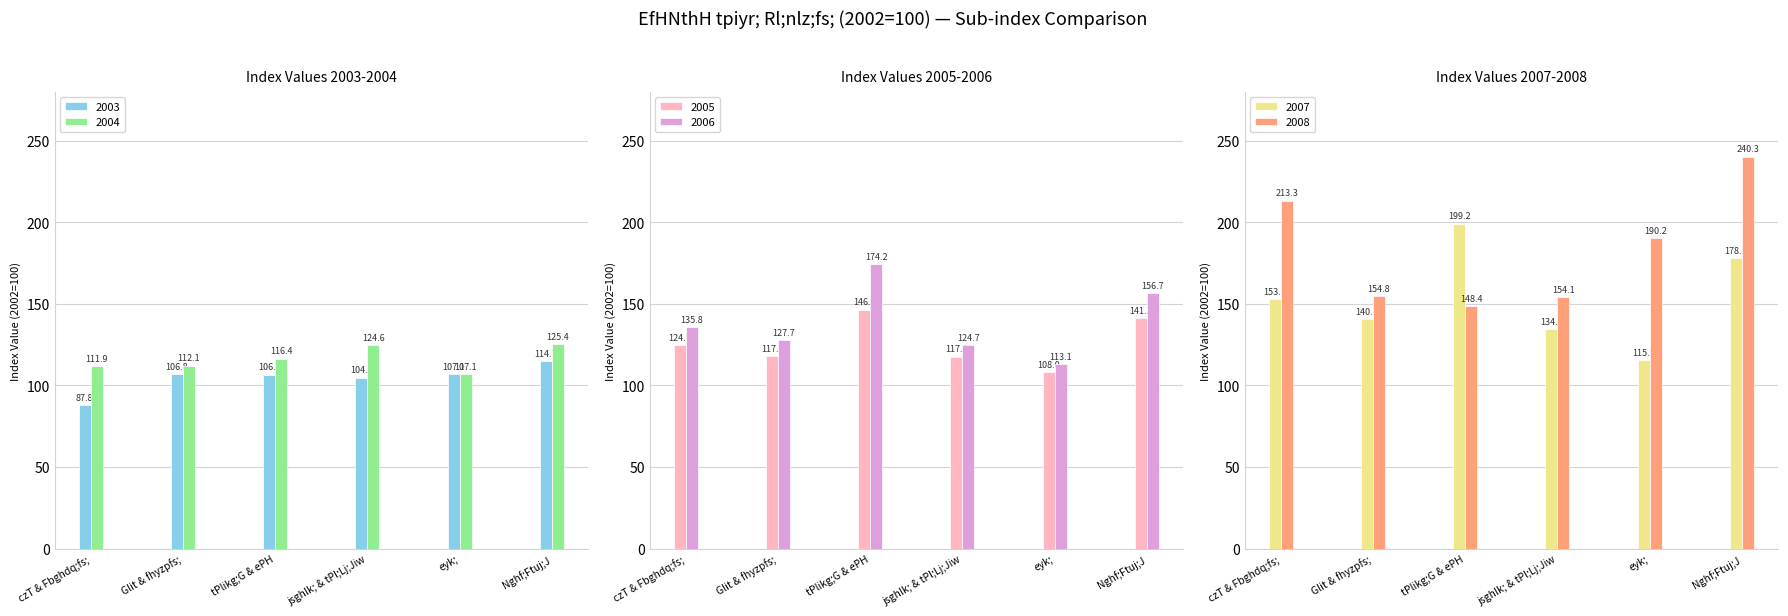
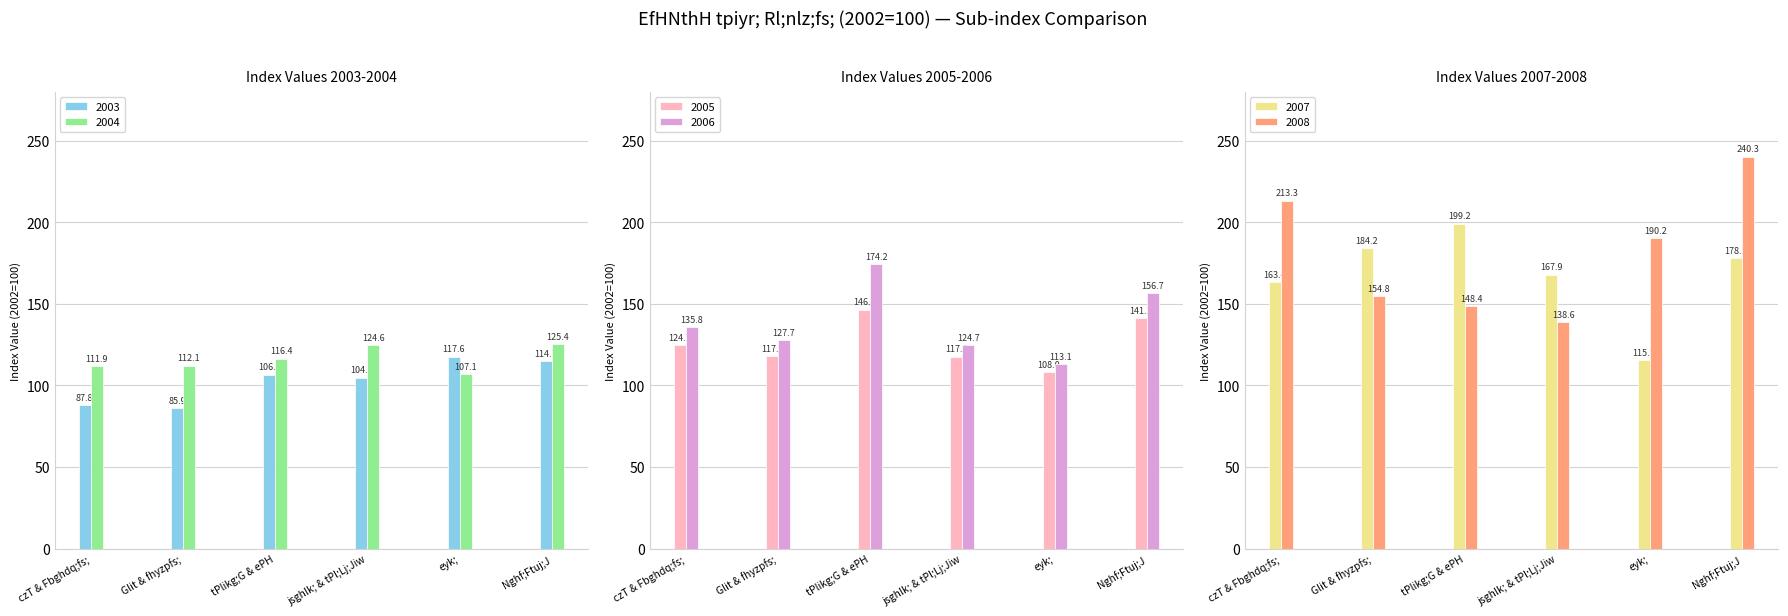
  {
    "Index Values 2003-2004": {
      "2003": {
        "czT & Fbghdq;fs;": 87.8,
-       "Glit & fhyzpfs;": 106.8,
+       "Glit & fhyzpfs;": 85.9,
        "tPlikg;G & ePH": 106.6,
        "jsghlk; & tPl;Lj;Jiw": 104.7,
-       "eyk;": 107.1,
+       "eyk;": 117.6,
        "Nghf;Ftuj;J": 114.7
      },
      "2004": {
        "czT & Fbghdq;fs;": 111.9,
        "Glit & fhyzpfs;": 112.1,
        "tPlikg;G & ePH": 116.4,
        "jsghlk; & tPl;Lj;Jiw": 124.6,
        "Nghf;Ftuj;J": 125.4
      }
    },
    "Index Values 2007-2008": {
      "2007": {
-       "czT & Fbghdq;fs;": 153.1,
-       "Glit & fhyzpfs;": 140.7,
+       "czT & Fbghdq;fs;": 163.4,
+       "Glit & fhyzpfs;": 184.2,
        "tPlikg;G & ePH": 199.2,
-       "jsghlk; & tPl;Lj;Jiw": 134.4,
+       "jsghlk; & tPl;Lj;Jiw": 167.9,
        "eyk;": 115.5,
        "Nghf;Ftuj;J": 178.1
      },
      "2008": {
        "czT & Fbghdq;fs;": 213.3,
        "Glit & fhyzpfs;": 154.8,
        "tPlikg;G & ePH": 148.4,
-       "jsghlk; & tPl;Lj;Jiw": 154.1,
+       "jsghlk; & tPl;Lj;Jiw": 138.6,
        "eyk;": 190.2,
        "Nghf;Ftuj;J": 240.3
      }
    }
  }
